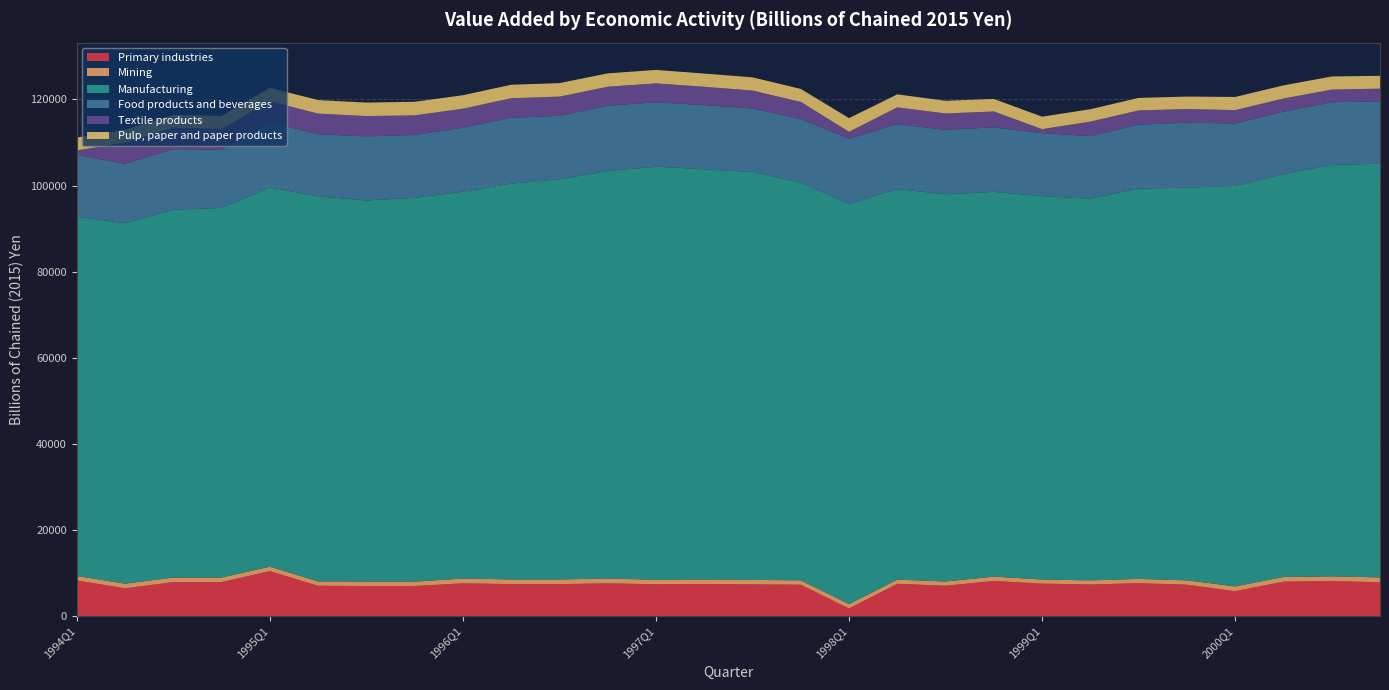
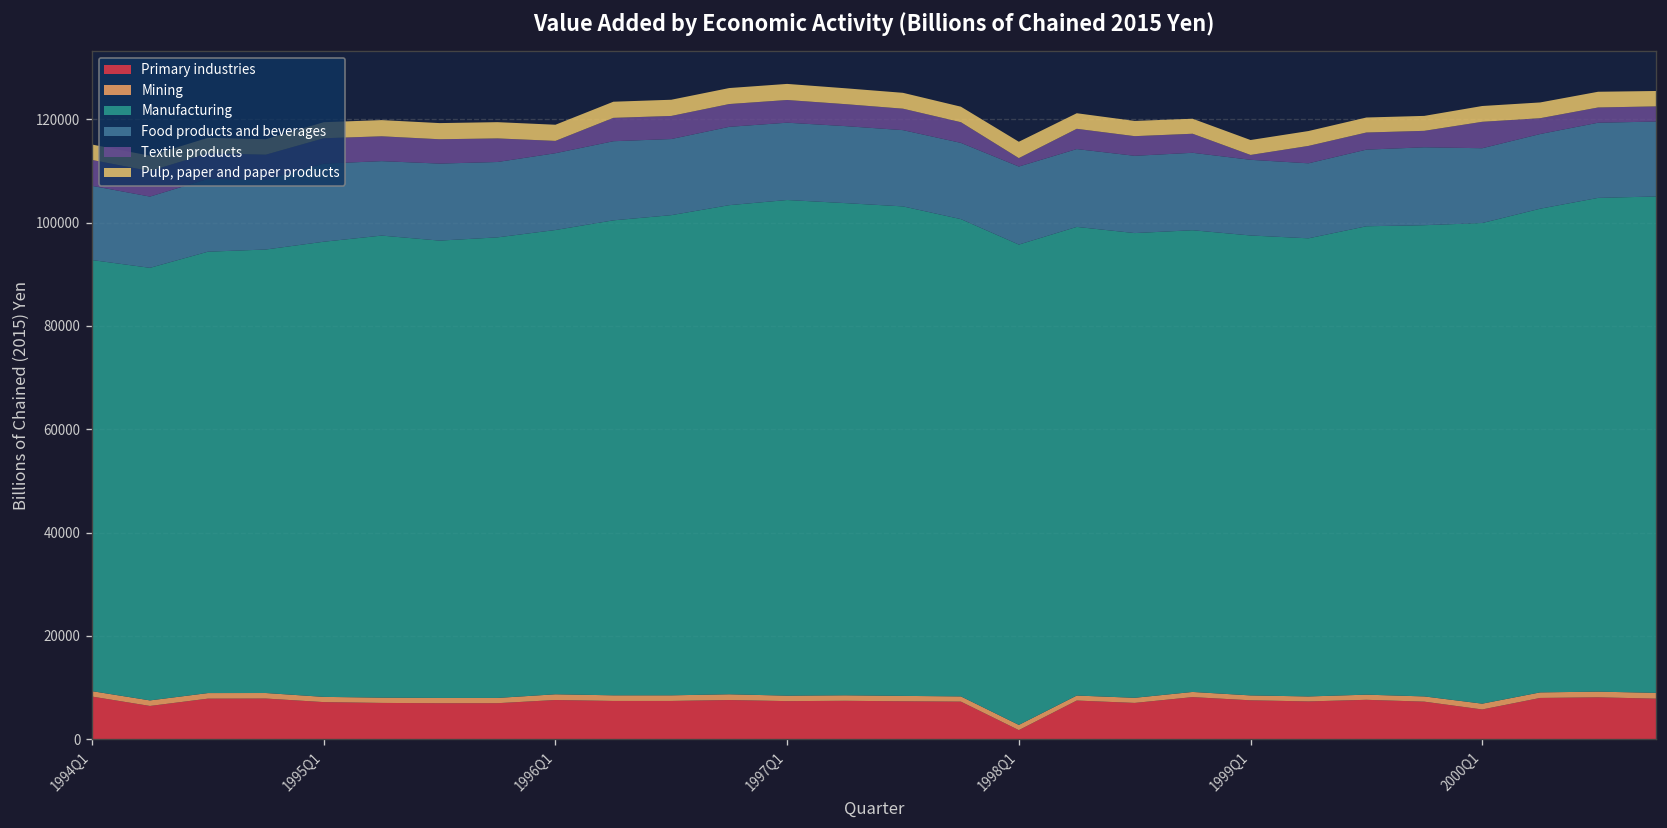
  {
    "Primary industries": {
      "1994Q1": 8000,
-     "1995Q1": 10000,
+     "1995Q1": 7000,
      "1996Q1": 8000,
      "1997Q1": 7000,
      "1998Q1": 2000,
      "1999Q1": 8000,
      "2000Q1": 6000
    },
    "Textile products": {
-     "1994Q1": 1000,
-     "1996Q1": 4000,
+     "1994Q1": 5000,
+     "1996Q1": 2000,
      "1997Q1": 4000,
      "1998Q1": 2000,
      "1999Q1": 1000,
-     "2000Q1": 3000
+     "2000Q1": 5000
    }
  }
